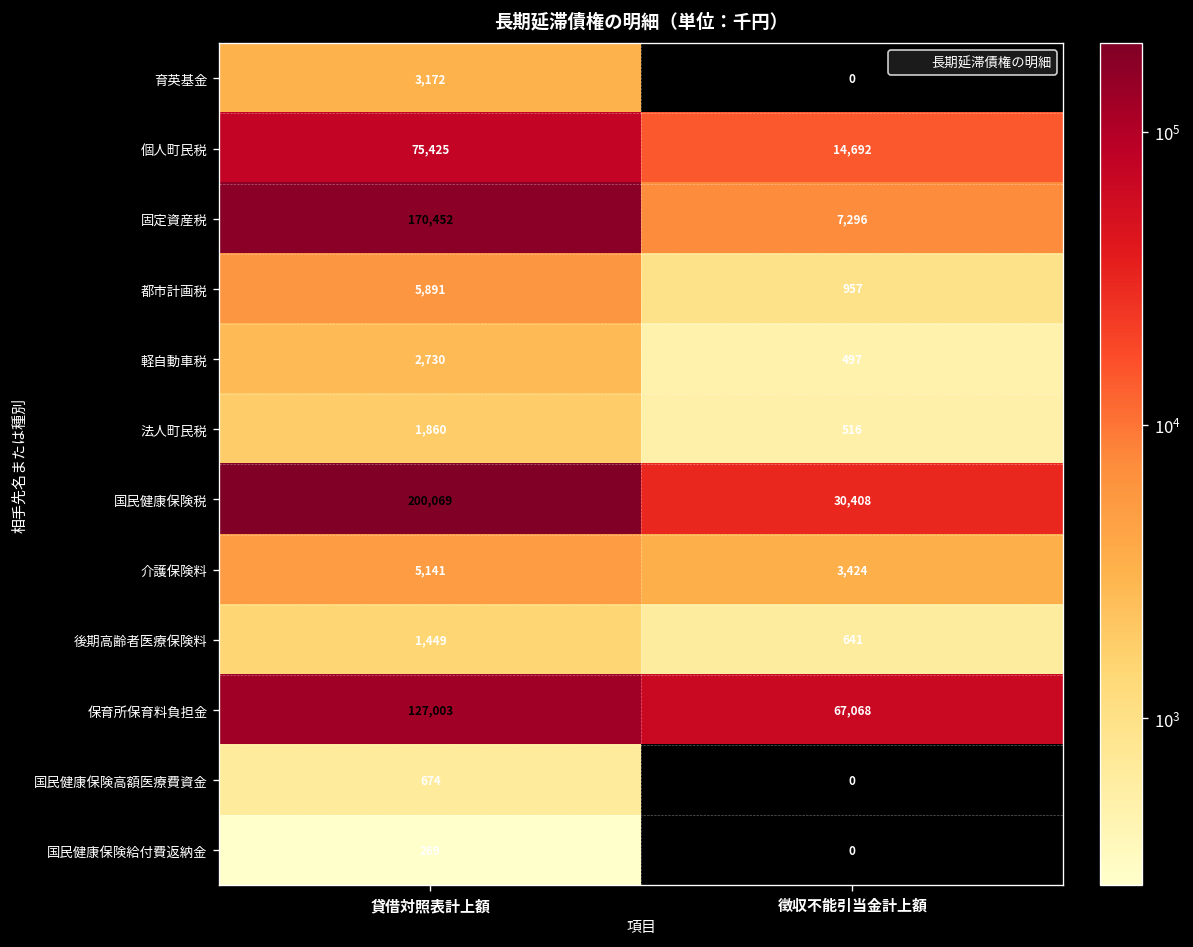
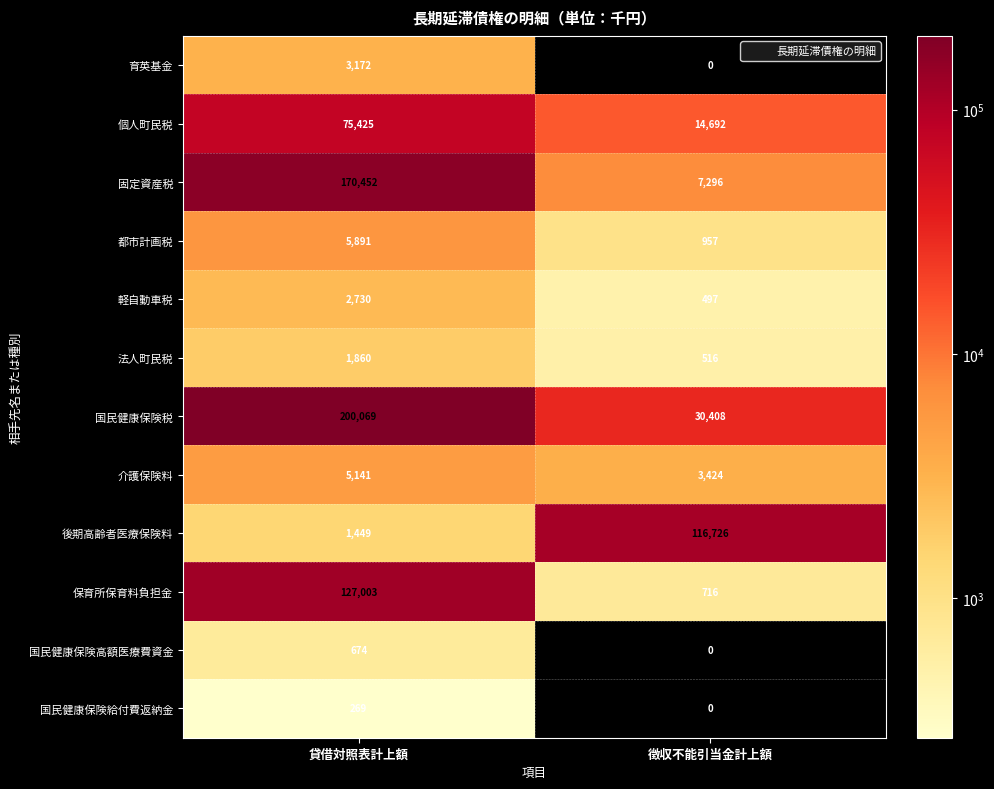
  {
    "育英基金": {
      "貸借対照表計上額": "3,172",
      "徴収不能引当金計上額": "0"
    },
    "個人町民税": {
      "貸借対照表計上額": "75,425",
      "徴収不能引当金計上額": "14,692"
    },
    "固定資産税": {
      "貸借対照表計上額": "170,452",
      "徴収不能引当金計上額": "7,296"
    },
    "都市計画税": {
      "貸借対照表計上額": "5,891",
      "徴収不能引当金計上額": "957"
    },
    "軽自動車税": {
      "貸借対照表計上額": "2,730",
      "徴収不能引当金計上額": "497"
    },
    "法人町民税": {
      "貸借対照表計上額": "1,860",
      "徴収不能引当金計上額": "516"
    },
    "国民健康保険税": {
      "貸借対照表計上額": "200,069",
      "徴収不能引当金計上額": "30,408"
    },
    "介護保険料": {
      "貸借対照表計上額": "5,141",
      "徴収不能引当金計上額": "3,424"
    },
    "後期高齢者医療保険料": {
      "貸借対照表計上額": "1,449",
-     "徴収不能引当金計上額": "641"
+     "徴収不能引当金計上額": "116,726"
    },
    "保育所保育料負担金": {
      "貸借対照表計上額": "127,003",
-     "徴収不能引当金計上額": "67,068"
+     "徴収不能引当金計上額": "716"
    },
    "国民健康保険高額医療費資金": {
      "貸借対照表計上額": "674",
      "徴収不能引当金計上額": "0"
    },
    "国民健康保険給付費返納金": {
      "貸借対照表計上額": "269",
      "徴収不能引当金計上額": "0"
    }
  }
